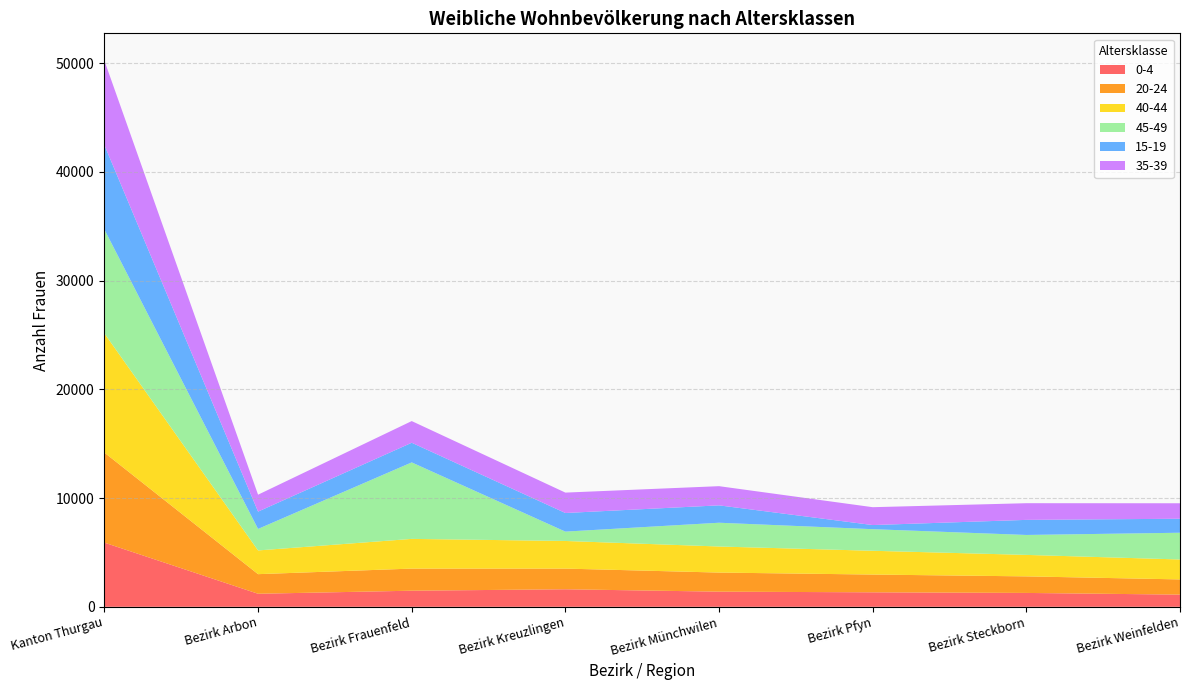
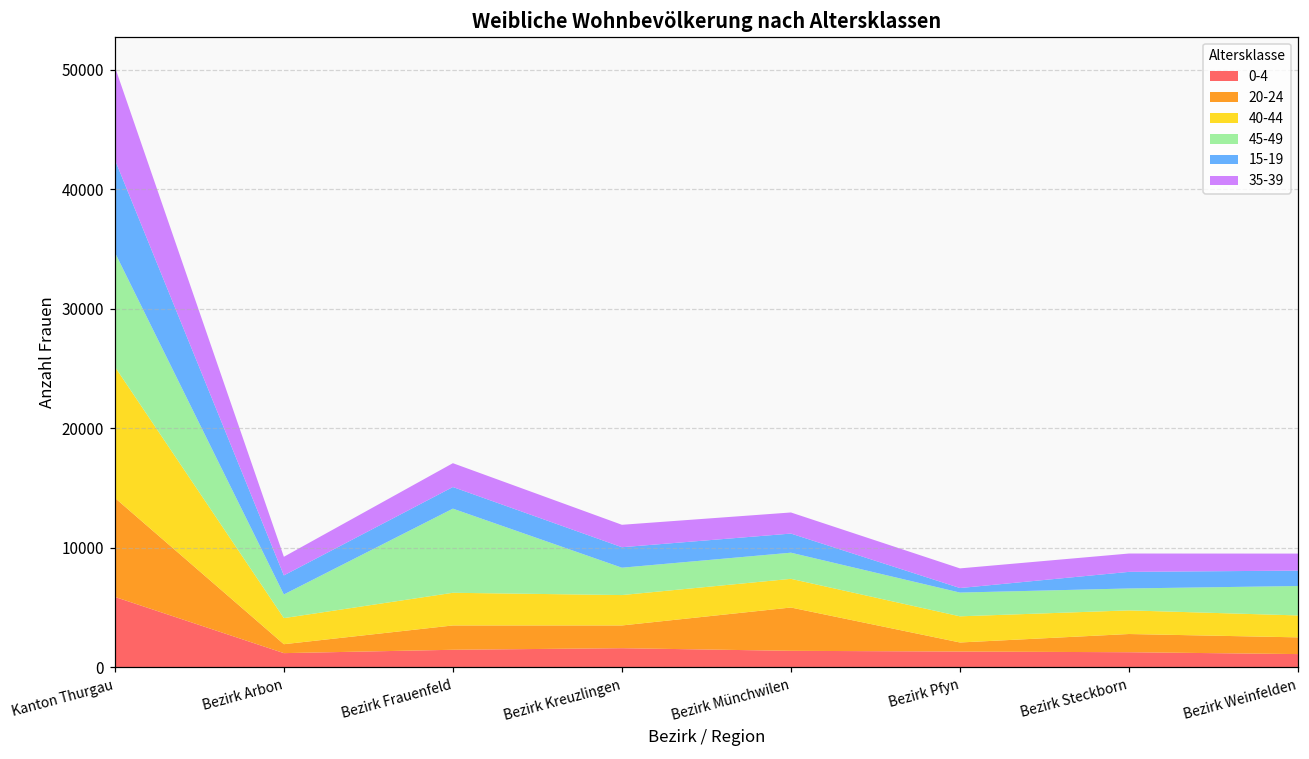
  {
    "0-4": {
      "Kanton Thurgau": 5900,
      "Bezirk Arbon": 1200,
      "Bezirk Frauenfeld": 1500,
      "Bezirk Kreuzlingen": 1600,
      "Bezirk Münchwilen": 1400,
      "Bezirk Pfyn": 1300,
      "Bezirk Steckborn": 1300,
      "Bezirk Weinfelden": 1100
    },
    "20-24": {
      "Kanton Thurgau": 8300,
-     "Bezirk Arbon": 1800,
+     "Bezirk Arbon": 700,
      "Bezirk Frauenfeld": 2000,
      "Bezirk Kreuzlingen": 1900,
-     "Bezirk Münchwilen": 1800,
-     "Bezirk Pfyn": 1600,
+     "Bezirk Münchwilen": 3600,
+     "Bezirk Pfyn": 800,
      "Bezirk Steckborn": 1500,
      "Bezirk Weinfelden": 1400
    },
    "40-44": {
      "Kanton Thurgau": 11000,
      "Bezirk Arbon": 2200,
      "Bezirk Frauenfeld": 2700,
      "Bezirk Kreuzlingen": 2500,
      "Bezirk Münchwilen": 2400,
      "Bezirk Pfyn": 2200,
      "Bezirk Steckborn": 2000,
      "Bezirk Weinfelden": 1800
    },
    "45-49": {
      "Kanton Thurgau": 9600,
      "Bezirk Arbon": 2000,
      "Bezirk Frauenfeld": 7000,
-     "Bezirk Kreuzlingen": 900,
+     "Bezirk Kreuzlingen": 2300,
      "Bezirk Münchwilen": 2200,
      "Bezirk Pfyn": 2000,
      "Bezirk Steckborn": 1800,
      "Bezirk Weinfelden": 2500
    },
    "15-19": {
      "Kanton Thurgau": 7800,
      "Bezirk Arbon": 1600,
      "Bezirk Frauenfeld": 1800,
      "Bezirk Kreuzlingen": 1700,
      "Bezirk Münchwilen": 1600,
      "Bezirk Pfyn": 400,
      "Bezirk Steckborn": 1400,
      "Bezirk Weinfelden": 1300
    },
    "35-39": {
      "Kanton Thurgau": 7800,
      "Bezirk Arbon": 1600,
      "Bezirk Frauenfeld": 2000,
      "Bezirk Kreuzlingen": 1900,
      "Bezirk Münchwilen": 1800,
      "Bezirk Pfyn": 1600,
      "Bezirk Steckborn": 1500,
      "Bezirk Weinfelden": 1400
    }
  }
